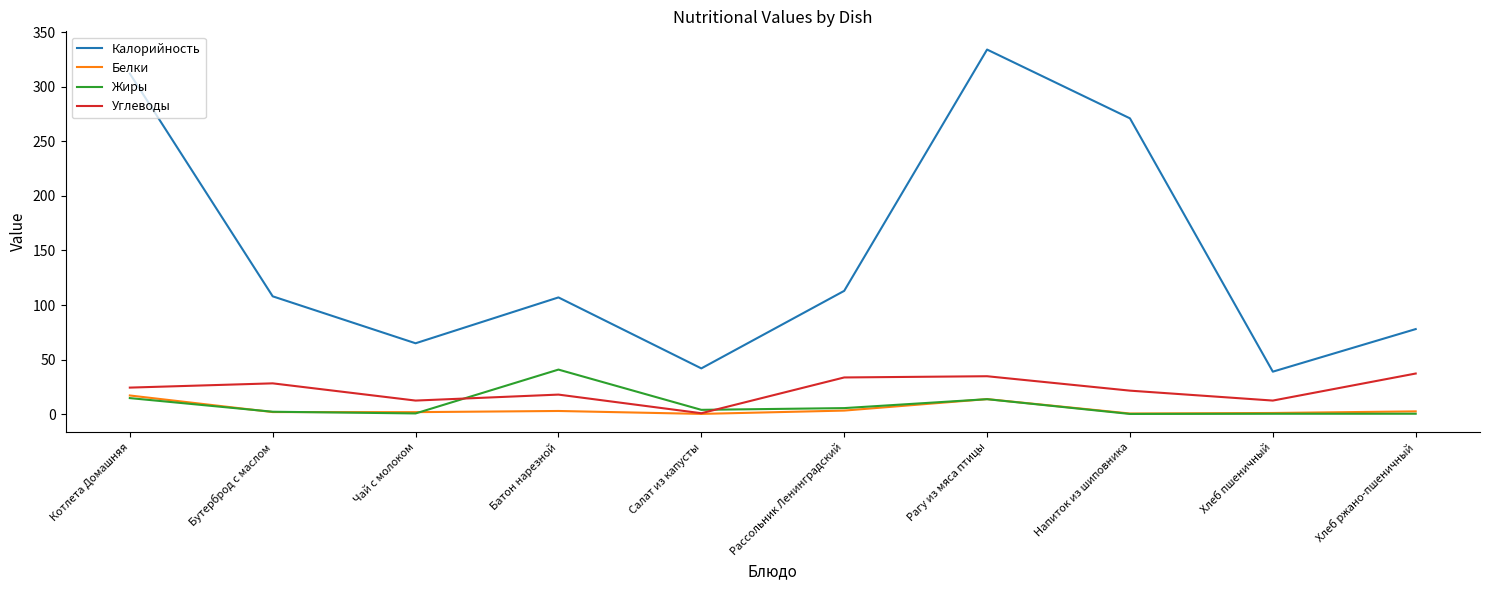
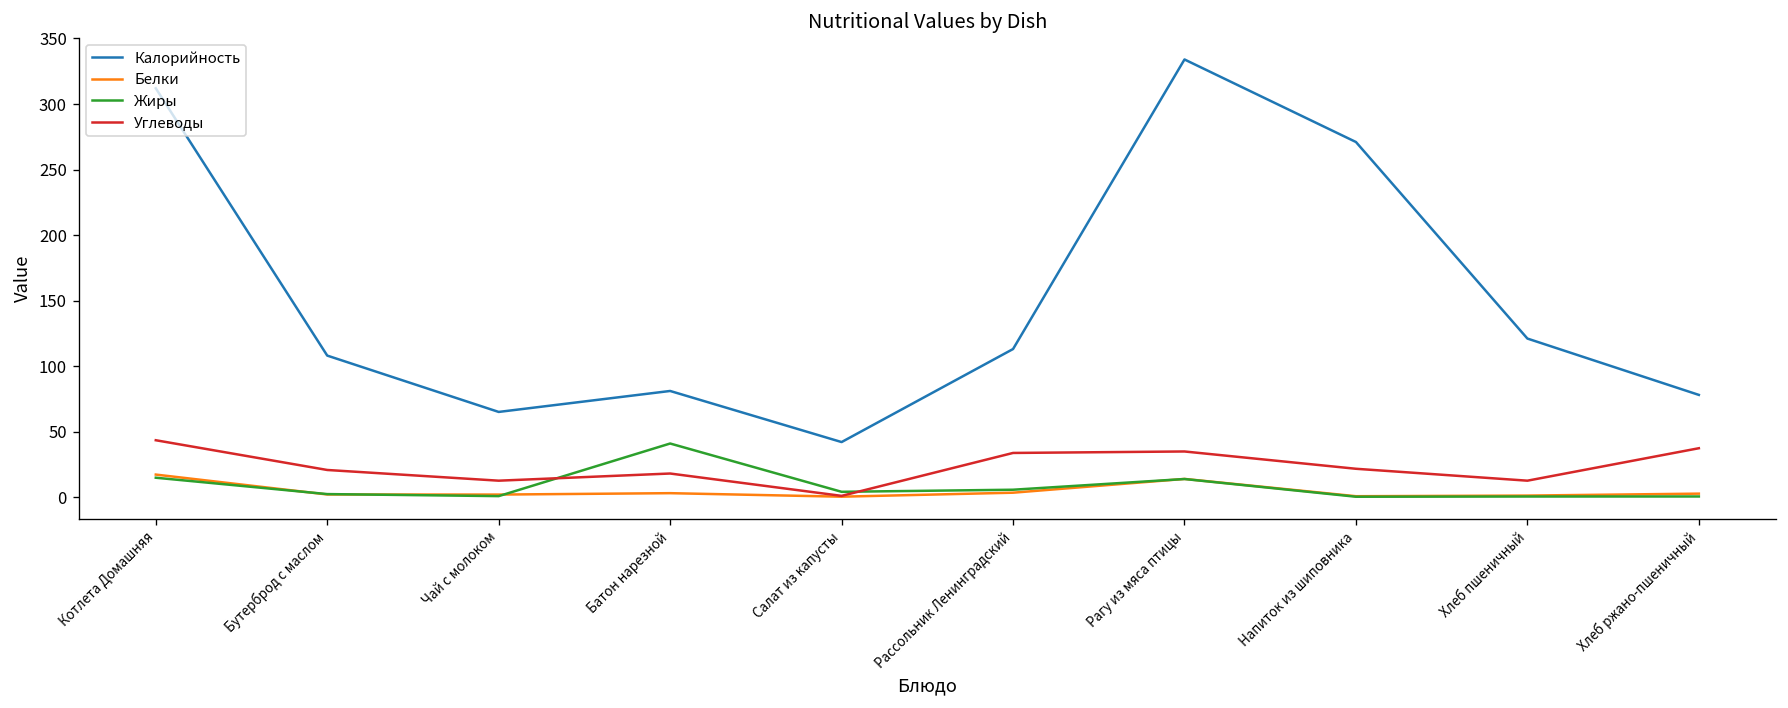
  {
    "Калорийность": {
      "Бутерброд с маслом": 108,
      "Чай с молоком": 65,
-     "Батон нарезной": 107,
+     "Батон нарезной": 81,
      "Салат из капусты": 42,
      "Рассольник Ленинградский": 113,
      "Рагу из мяса птицы": 334,
      "Напиток из шиповника": 271,
-     "Хлеб пшеничный": 39,
+     "Хлеб пшеничный": 121,
      "Хлеб ржано-пшеничный": 78
    },
    "Белки": {
      "Котлета Домашняя": 17,
      "Батон нарезной": 3
    },
    "Жиры": {
      "Котлета Домашняя": 15,
      "Батон нарезной": 41,
      "Салат из капусты": 4
    },
    "Углеводы": {
-     "Котлета Домашняя": 24,
-     "Бутерброд с маслом": 28,
+     "Котлета Домашняя": 43,
+     "Бутерброд с маслом": 21,
      "Чай с молоком": 13,
      "Батон нарезной": 18,
      "Рассольник Ленинградский": 34,
      "Рагу из мяса птицы": 35,
      "Напиток из шиповника": 22,
      "Хлеб пшеничный": 13,
      "Хлеб ржано-пшеничный": 37
    }
  }
